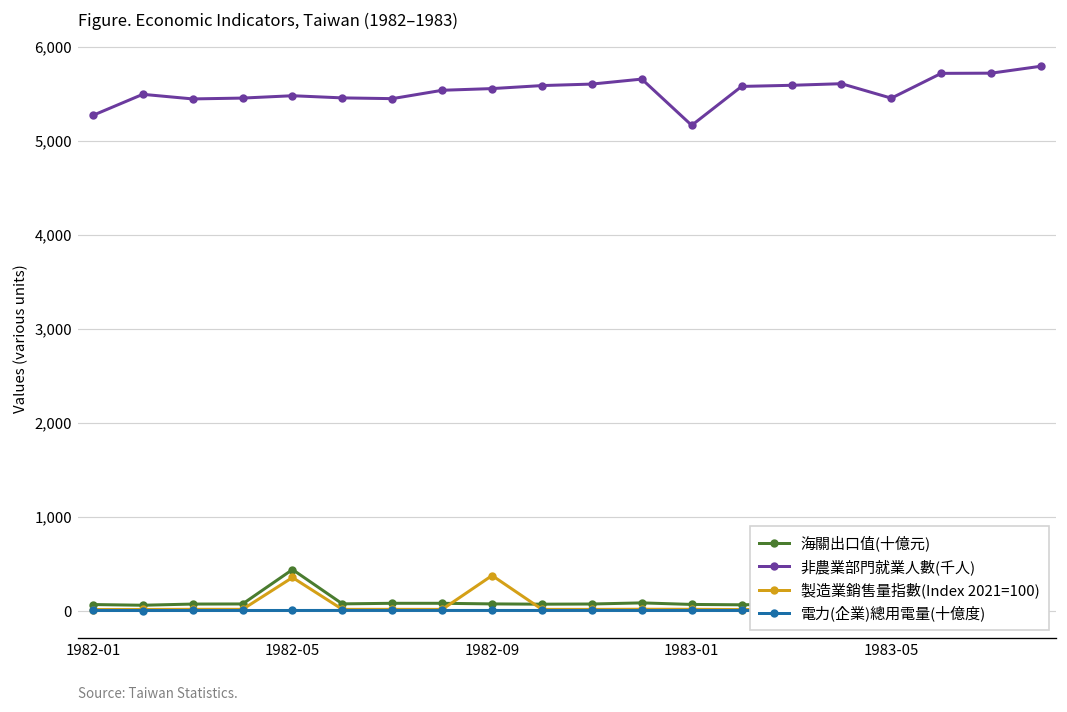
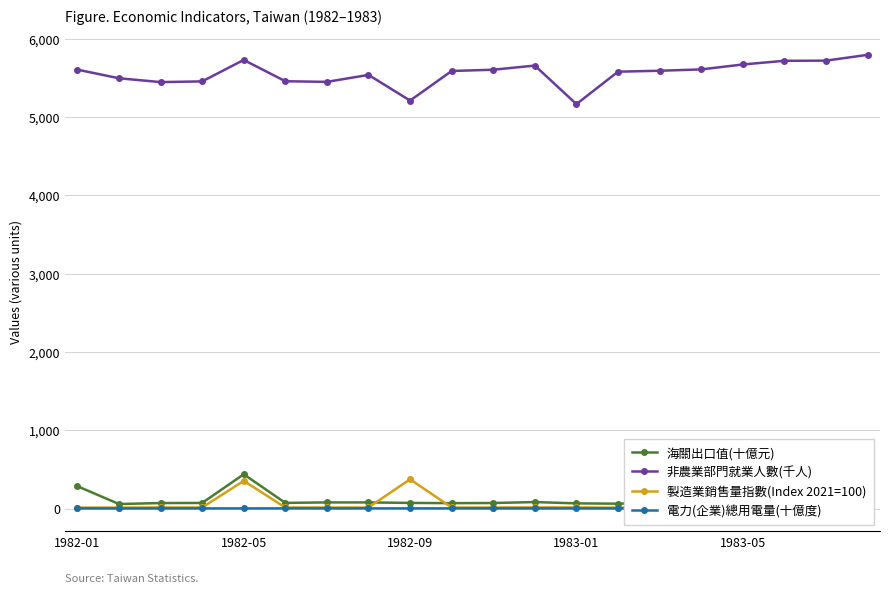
  {
    "海關出口值(十億元)": {
-     "1982-01": "100",
+     "1982-01": "300",
      "1982-05": "400",
      "1982-09": "100",
      "1983-01": "100"
    },
    "非農業部門就業人數(千人)": {
-     "1982-01": "5,300",
-     "1982-05": "5,500",
-     "1982-09": "5,600",
+     "1982-01": "5,600",
+     "1982-05": "5,700",
+     "1982-09": "5,200",
      "1983-01": "5,200",
-     "1983-05": "5,500"
+     "1983-05": "5,700"
    },
    "製造業銷售量指數(Index 2021=100)": {
      "1982-05": "400",
      "1982-09": "400"
    },
    "電力(企業)總用電量(十億度)": {
      "1982-05": "0",
      "1982-09": "0"
    }
  }
